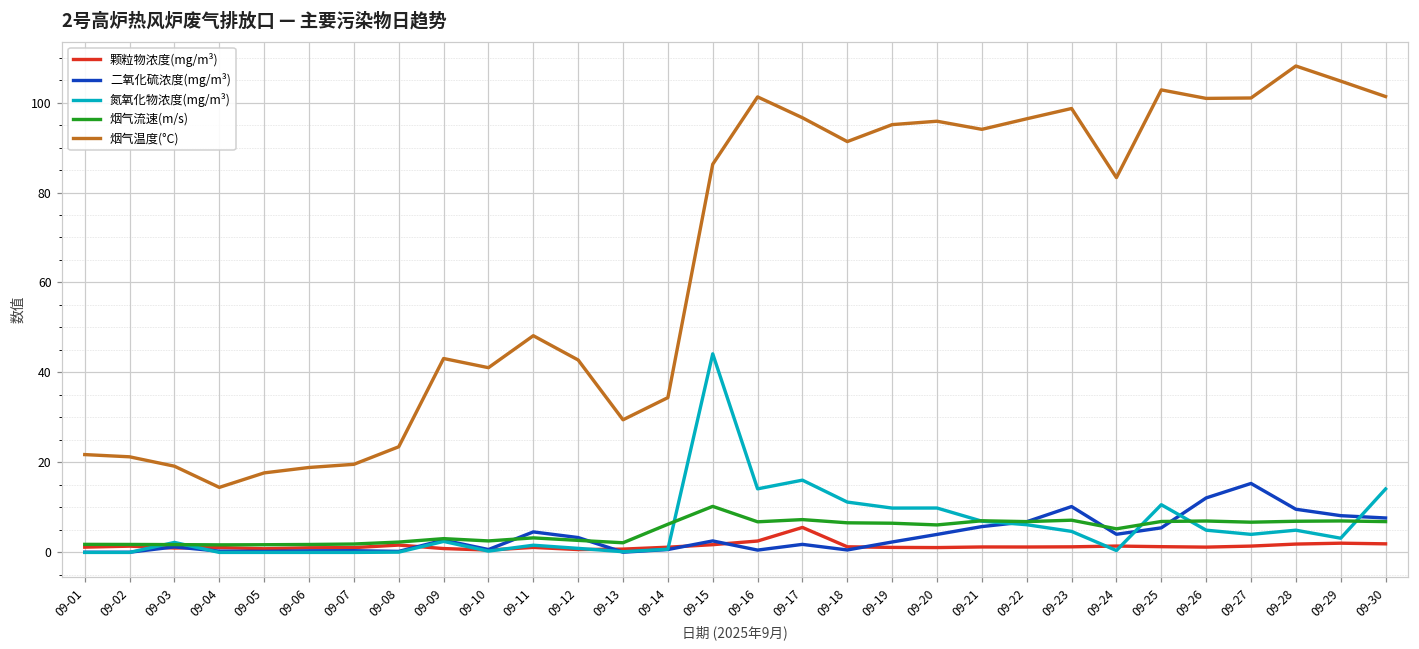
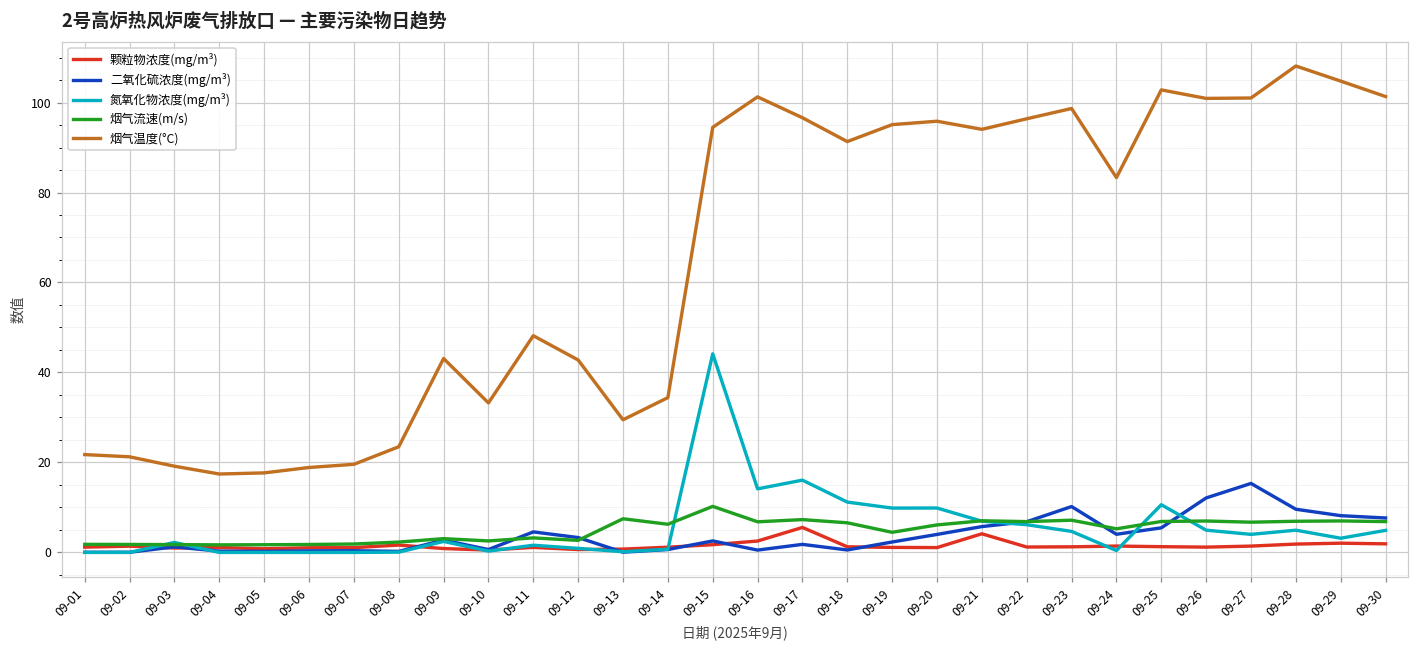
  {
    "颗粒物浓度(mg/m³)": {
      "09-06": 1,
      "09-07": 1,
      "09-08": 2,
      "09-09": 1,
      "09-15": 2,
      "09-16": 3,
      "09-17": 6,
      "09-18": 1,
      "09-19": 1,
      "09-20": 1,
-     "09-21": 1,
+     "09-21": 4,
      "09-22": 1,
      "09-23": 1,
      "09-24": 1,
      "09-25": 1,
      "09-26": 1,
      "09-27": 1,
      "09-28": 2,
      "09-29": 2,
      "09-30": 2
    },
    "二氧化硫浓度(mg/m³)": {
      "09-11": 5,
      "09-12": 3,
      "09-15": 3,
      "09-16": 1,
      "09-17": 2,
      "09-18": 1,
      "09-19": 2,
      "09-20": 4,
      "09-21": 6,
      "09-23": 10,
      "09-24": 4,
      "09-25": 5,
      "09-26": 12,
      "09-27": 15,
      "09-28": 10,
      "09-29": 8,
      "09-30": 8
    },
    "氮氧化物浓度(mg/m³)": {
      "09-15": 44,
      "09-16": 14,
      "09-17": 16,
      "09-18": 11,
      "09-19": 10,
      "09-20": 10,
      "09-22": 6,
      "09-23": 5,
      "09-24": 0,
      "09-25": 11,
      "09-26": 5,
      "09-27": 4,
      "09-28": 5,
      "09-29": 3,
-     "09-30": 14
+     "09-30": 5
    },
    "烟气流速(m/s)": {
      "09-05": 2,
      "09-06": 2,
      "09-07": 2,
      "09-08": 2,
      "09-10": 3,
      "09-11": 3,
      "09-12": 3,
-     "09-13": 2,
+     "09-13": 7,
      "09-14": 6,
      "09-15": 10,
      "09-16": 7,
      "09-17": 7,
      "09-18": 7,
-     "09-19": 6,
+     "09-19": 4,
      "09-20": 6,
      "09-23": 7,
      "09-24": 5,
      "09-25": 7,
      "09-26": 7,
      "09-27": 7,
      "09-28": 7,
      "09-29": 7,
      "09-30": 7
    },
    "烟气温度(°C)": {
      "09-01": 22,
      "09-02": 21,
      "09-03": 19,
-     "09-04": 14,
+     "09-04": 17,
      "09-05": 18,
      "09-06": 19,
      "09-07": 20,
      "09-08": 23,
      "09-09": 43,
-     "09-10": 41,
+     "09-10": 33,
      "09-11": 48,
      "09-12": 43,
      "09-13": 29,
      "09-14": 34,
-     "09-15": 86,
+     "09-15": 94,
      "09-16": 101,
      "09-17": 97,
      "09-18": 91,
      "09-19": 95,
      "09-20": 96,
      "09-21": 94,
      "09-22": 96,
      "09-23": 99,
      "09-24": 83,
      "09-25": 103,
      "09-26": 101,
      "09-27": 101,
      "09-28": 108,
      "09-29": 105,
      "09-30": 101
    }
  }
